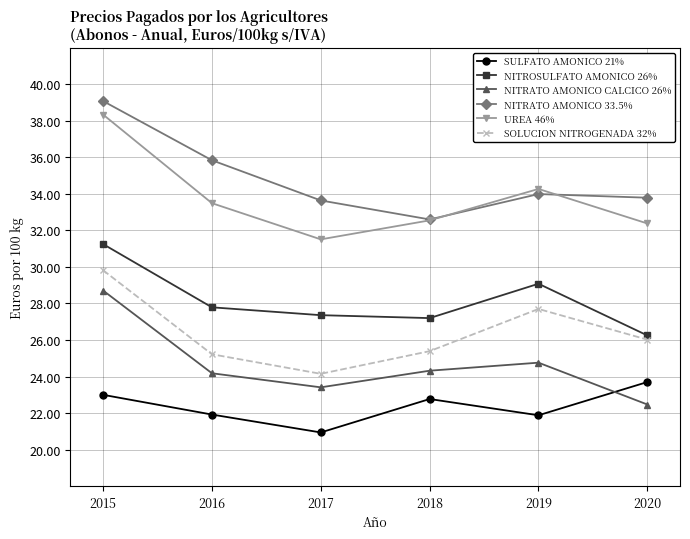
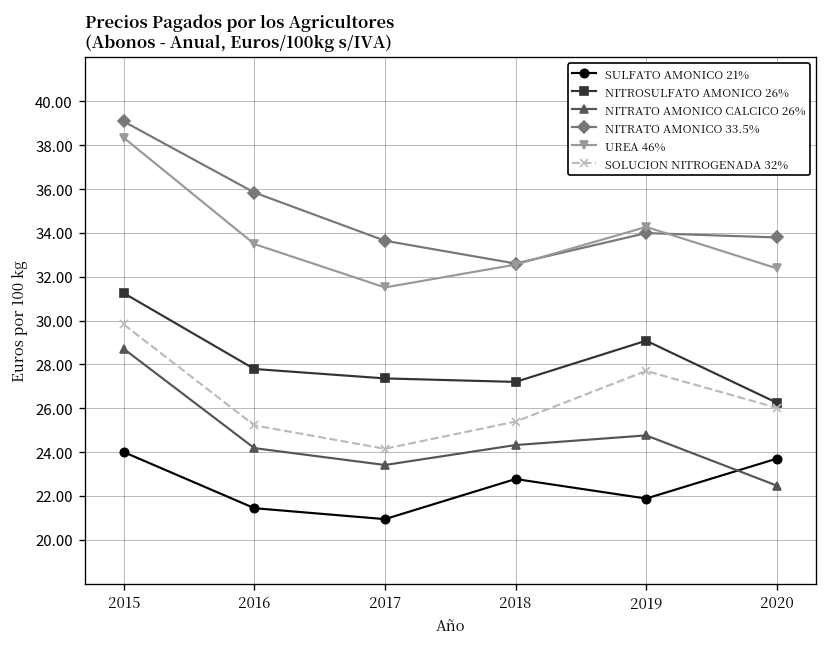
  {
    "SULFATO AMONICO 21%": {
-     "2015": 23,
-     "2016": 21.9,
+     "2015": 24,
+     "2016": 21.4,
      "2017": 20.9,
      "2018": 22.8,
      "2019": 21.9,
      "2020": 23.7
    }
  }
